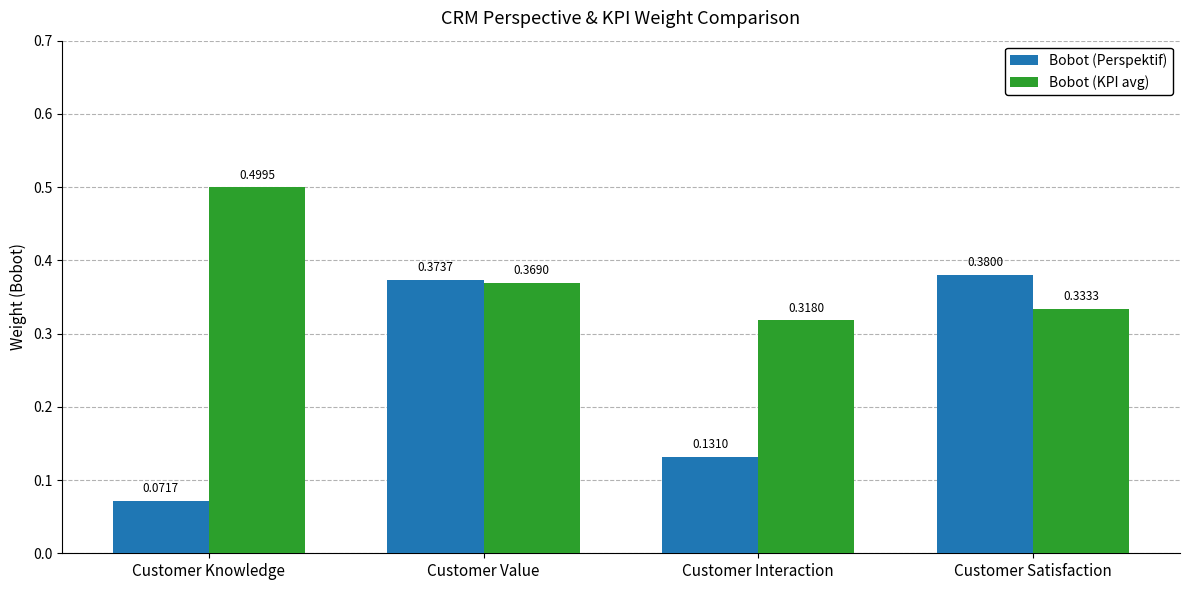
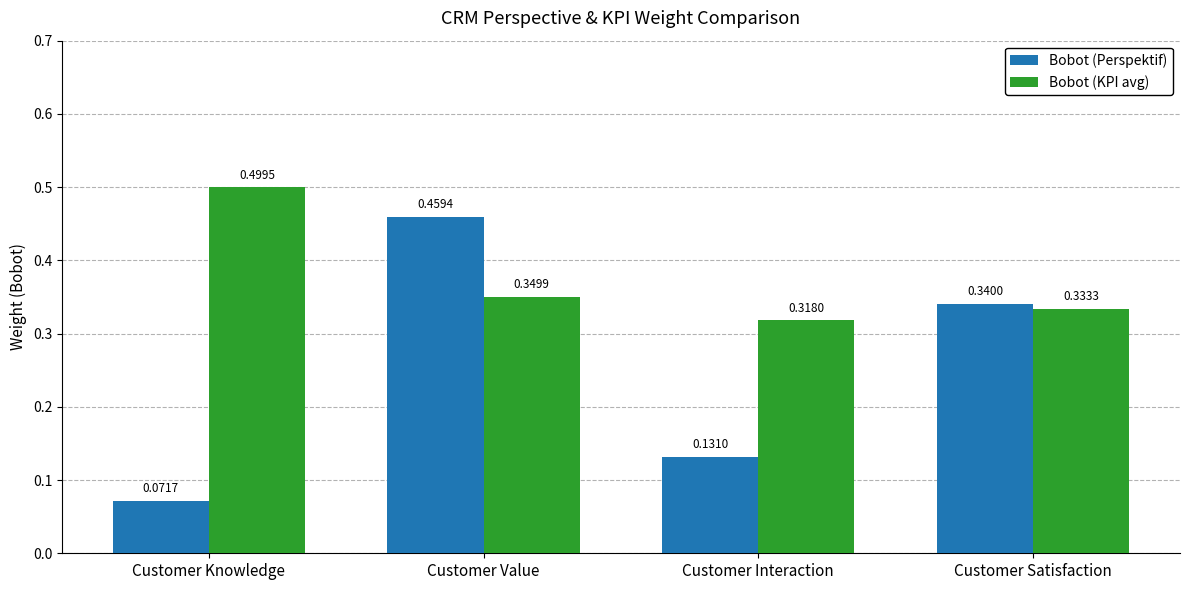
  {
    "Bobot (Perspektif)": {
      "Customer Knowledge": 0.0717,
-     "Customer Value": 0.3737,
+     "Customer Value": 0.4594,
      "Customer Interaction": 0.1310,
-     "Customer Satisfaction": 0.3800
+     "Customer Satisfaction": 0.3400
    },
    "Bobot (KPI avg)": {
      "Customer Knowledge": 0.4995,
-     "Customer Value": 0.3690,
+     "Customer Value": 0.3499,
      "Customer Interaction": 0.3180,
      "Customer Satisfaction": 0.3333
    }
  }
